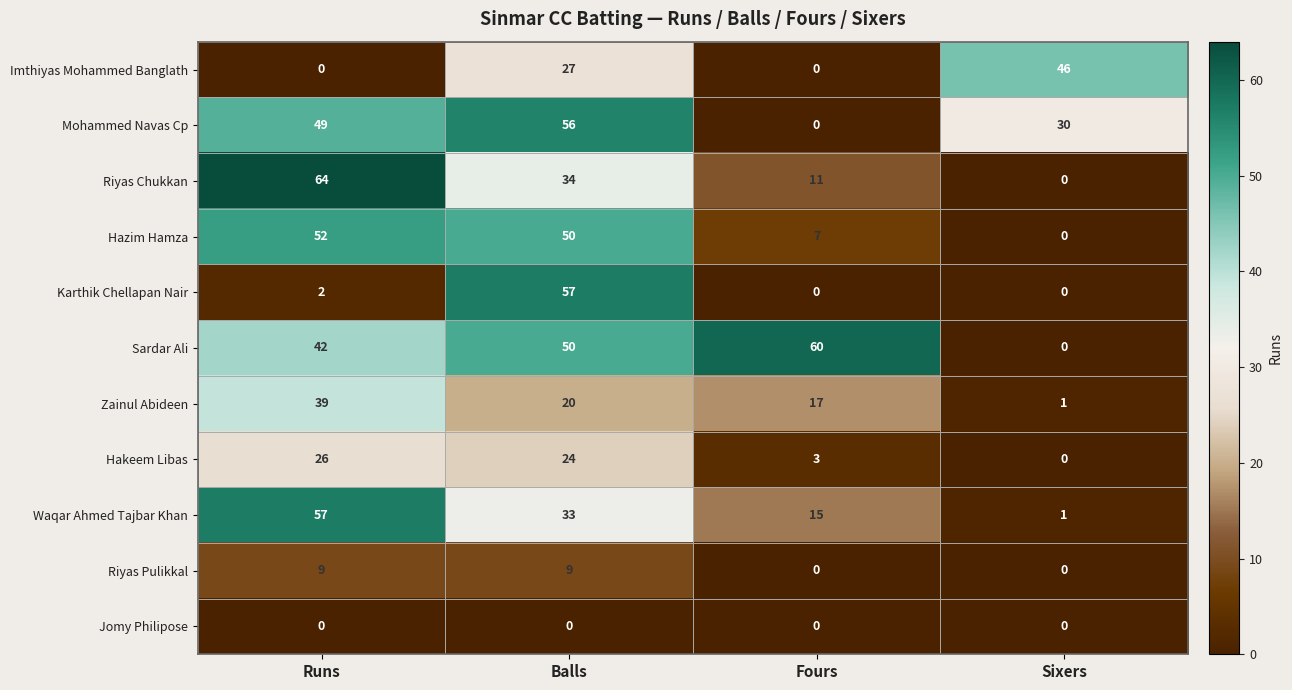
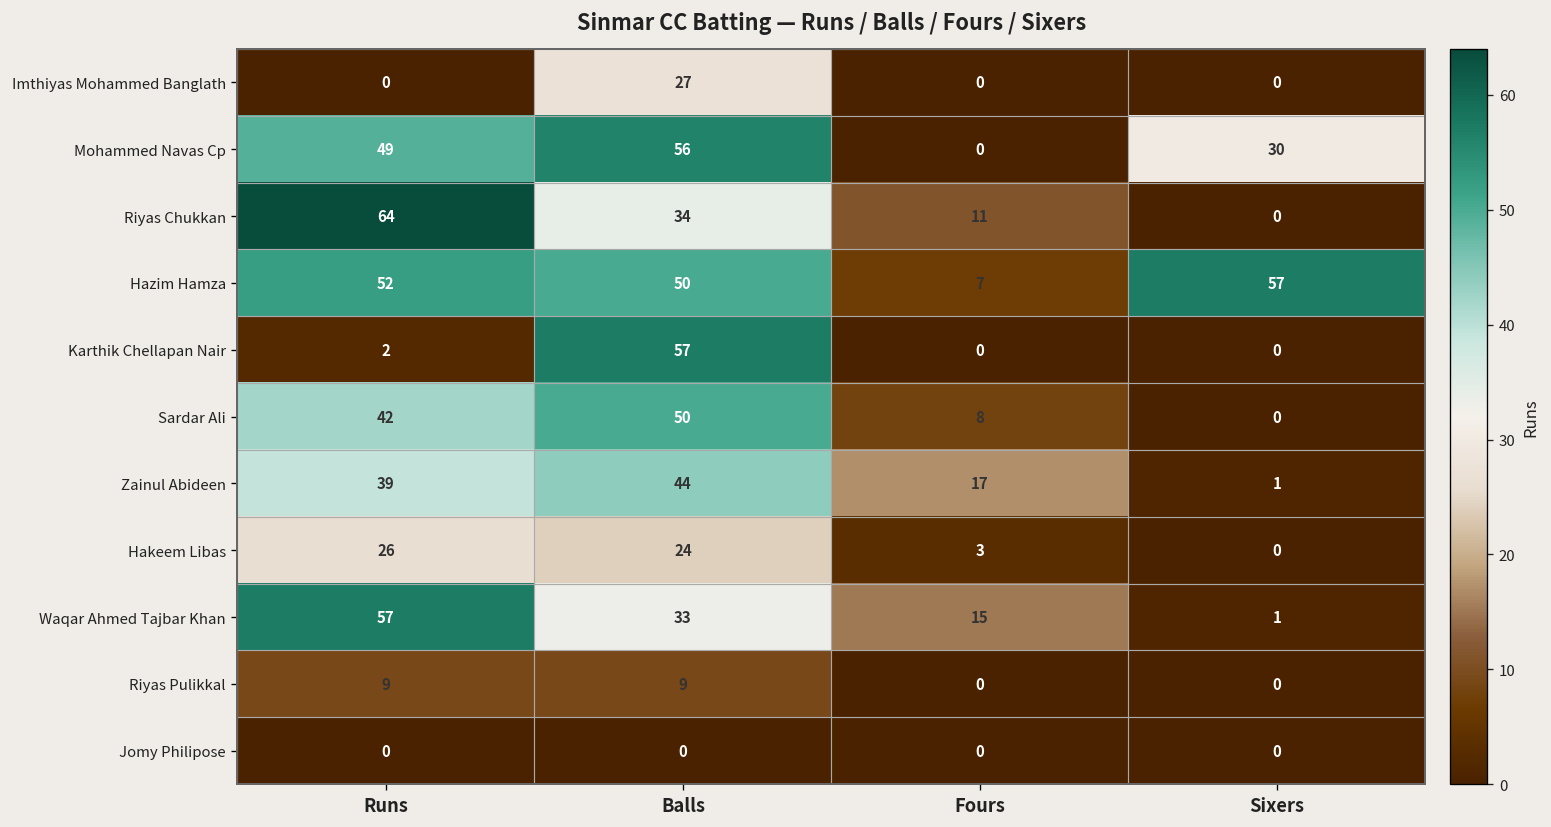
  {
    "Imthiyas Mohammed Banglath": {
      "Runs": 0,
      "Balls": 27,
      "Fours": 0,
-     "Sixers": 46
+     "Sixers": 0
    },
    "Mohammed Navas Cp": {
      "Runs": 49,
      "Balls": 56,
      "Fours": 0,
      "Sixers": 30
    },
    "Riyas Chukkan": {
      "Runs": 64,
      "Balls": 34,
      "Fours": 11,
      "Sixers": 0
    },
    "Hazim Hamza": {
      "Runs": 52,
      "Balls": 50,
      "Fours": 7,
-     "Sixers": 0
+     "Sixers": 57
    },
    "Karthik Chellapan Nair": {
      "Runs": 2,
      "Balls": 57,
      "Fours": 0,
      "Sixers": 0
    },
    "Sardar Ali": {
      "Runs": 42,
      "Balls": 50,
-     "Fours": 60,
+     "Fours": 8,
      "Sixers": 0
    },
    "Zainul Abideen": {
      "Runs": 39,
-     "Balls": 20,
+     "Balls": 44,
      "Fours": 17,
      "Sixers": 1
    },
    "Hakeem Libas": {
      "Runs": 26,
      "Balls": 24,
      "Fours": 3,
      "Sixers": 0
    },
    "Waqar Ahmed Tajbar Khan": {
      "Runs": 57,
      "Balls": 33,
      "Fours": 15,
      "Sixers": 1
    },
    "Riyas Pulikkal": {
      "Runs": 9,
      "Balls": 9,
      "Fours": 0,
      "Sixers": 0
    },
    "Jomy Philipose": {
      "Runs": 0,
      "Balls": 0,
      "Fours": 0,
      "Sixers": 0
    }
  }
